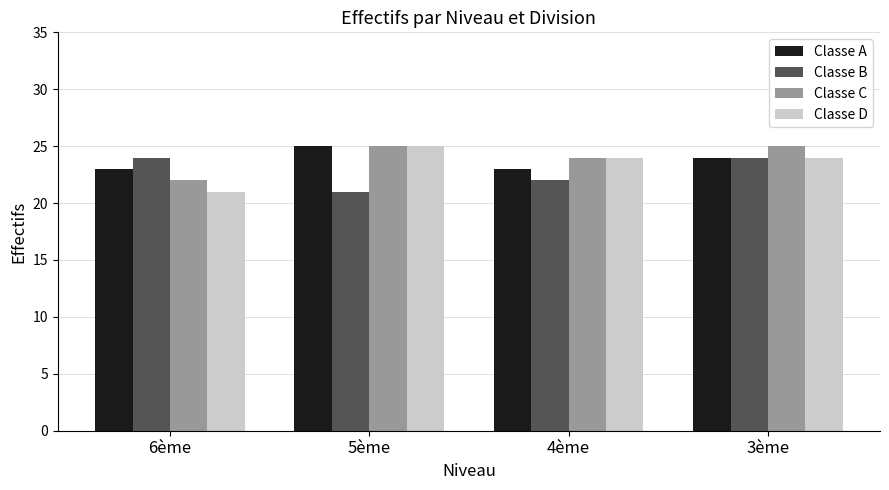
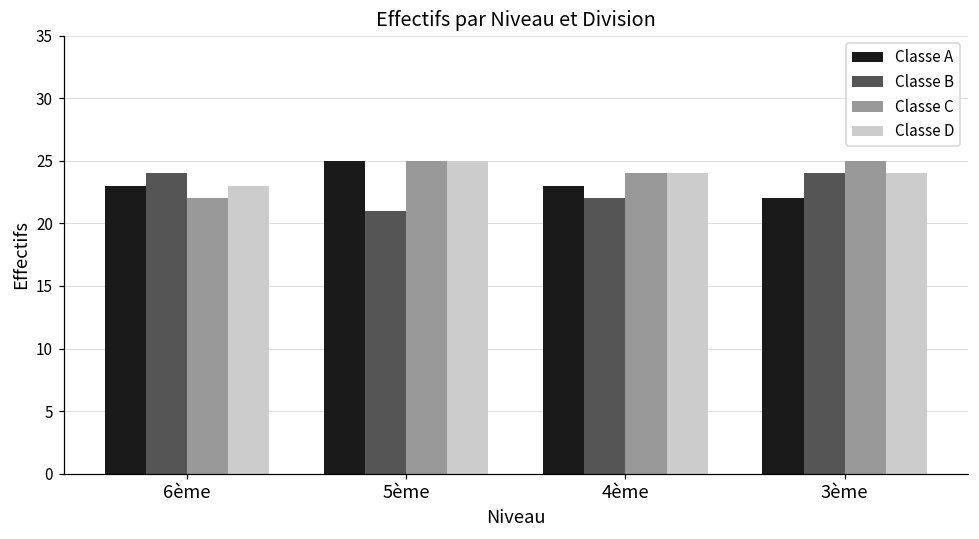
  {
    "Classe A": {
      "6ème": 23,
      "5ème": 25,
      "4ème": 23,
-     "3ème": 24
+     "3ème": 22
    },
    "Classe B": {
      "6ème": 24,
      "5ème": 21,
      "4ème": 22,
      "3ème": 24
    },
    "Classe C": {
      "6ème": 22,
      "5ème": 25,
      "4ème": 24,
      "3ème": 25
    },
    "Classe D": {
-     "6ème": 21,
+     "6ème": 23,
      "5ème": 25,
      "4ème": 24,
      "3ème": 24
    }
  }
